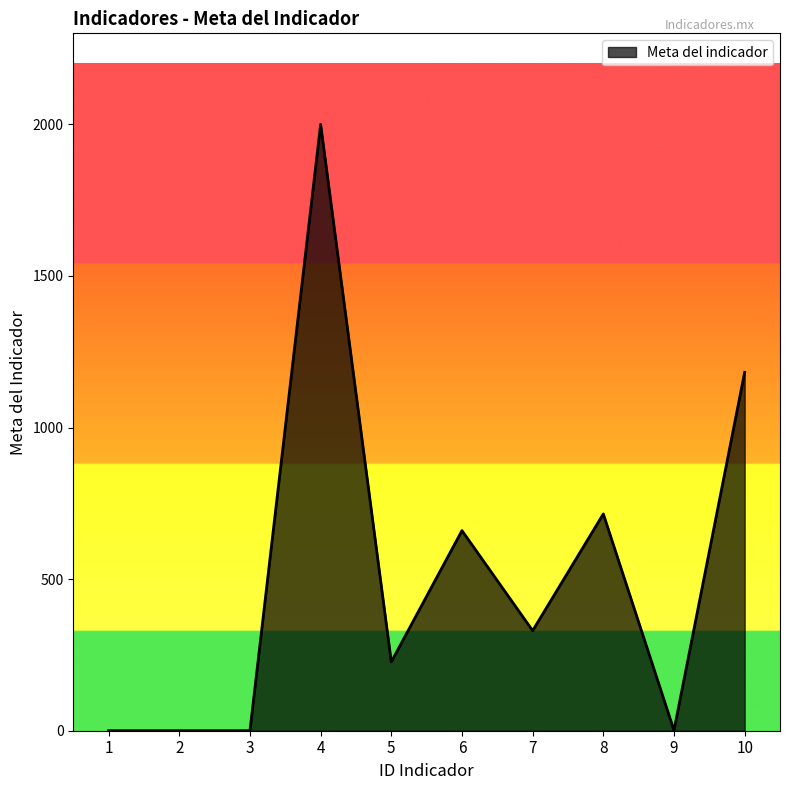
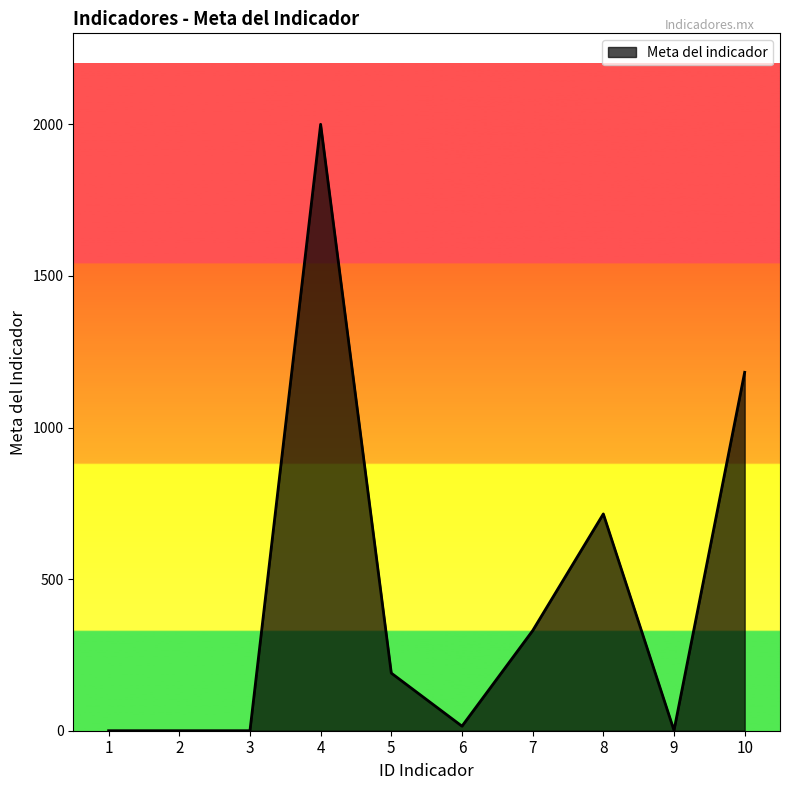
  {
    "1": 0,
    "2": 0,
    "3": 0,
    "4": 2000,
-   "5": 230,
-   "6": 660,
+   "5": 190,
+   "6": 20,
    "7": 330,
    "8": 720,
    "9": 0,
    "10": 1180
  }
